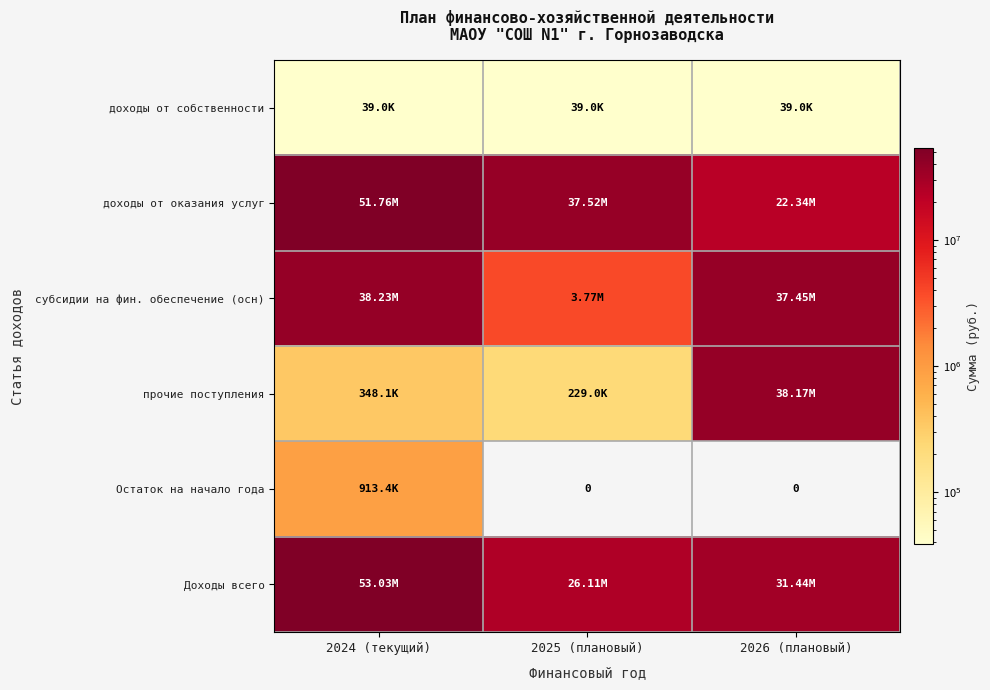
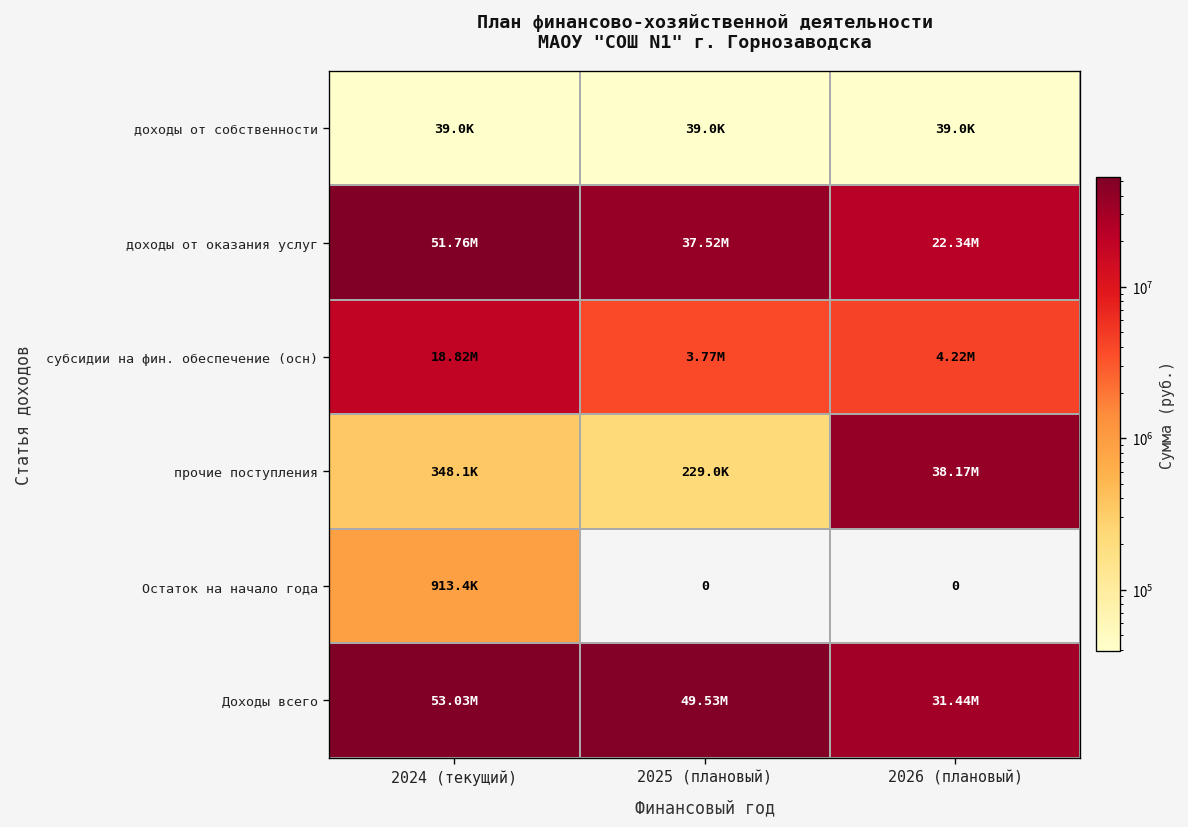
  {
    "доходы от собственности": {
      "2024 (текущий)": "39.0K",
      "2025 (плановый)": "39.0K",
      "2026 (плановый)": "39.0K"
    },
    "доходы от оказания услуг": {
      "2024 (текущий)": "51.76M",
      "2025 (плановый)": "37.52M",
      "2026 (плановый)": "22.34M"
    },
    "субсидии на фин. обеспечение (осн)": {
-     "2024 (текущий)": "38.23M",
+     "2024 (текущий)": "18.82M",
      "2025 (плановый)": "3.77M",
-     "2026 (плановый)": "37.45M"
+     "2026 (плановый)": "4.22M"
    },
    "прочие поступления": {
      "2024 (текущий)": "348.1K",
      "2025 (плановый)": "229.0K",
      "2026 (плановый)": "38.17M"
    },
    "Остаток на начало года": {
      "2024 (текущий)": "913.4K",
      "2025 (плановый)": "0",
      "2026 (плановый)": "0"
    },
    "Доходы всего": {
      "2024 (текущий)": "53.03M",
-     "2025 (плановый)": "26.11M",
+     "2025 (плановый)": "49.53M",
      "2026 (плановый)": "31.44M"
    }
  }
